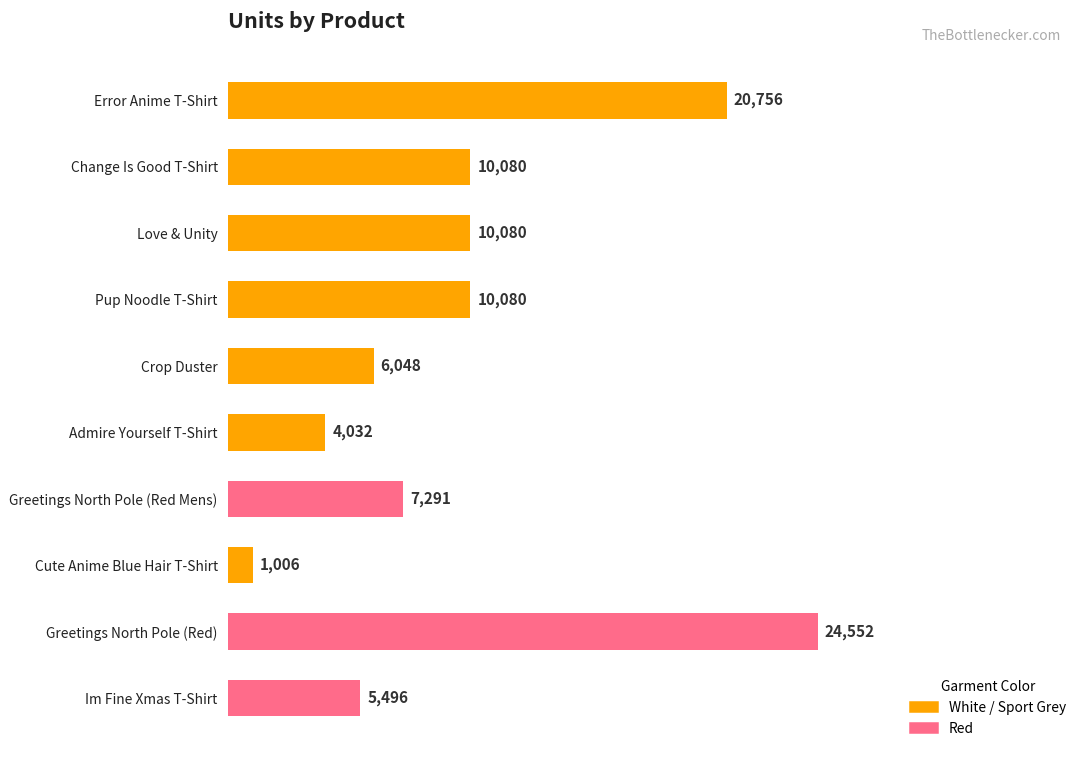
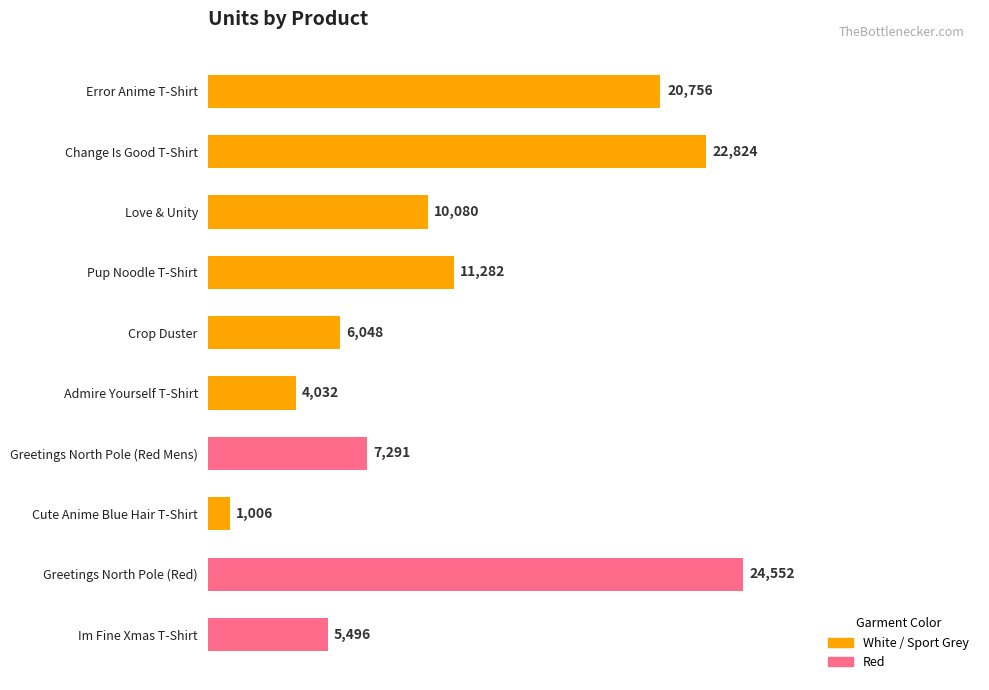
  {
    "Error Anime T-Shirt": "20,756",
-   "Change Is Good T-Shirt": "10,080",
+   "Change Is Good T-Shirt": "22,824",
    "Love & Unity": "10,080",
-   "Pup Noodle T-Shirt": "10,080",
+   "Pup Noodle T-Shirt": "11,282",
    "Crop Duster": "6,048",
    "Admire Yourself T-Shirt": "4,032",
    "Greetings North Pole (Red Mens)": "7,291",
    "Cute Anime Blue Hair T-Shirt": "1,006",
    "Greetings North Pole (Red)": "24,552",
    "Im Fine Xmas T-Shirt": "5,496"
  }
